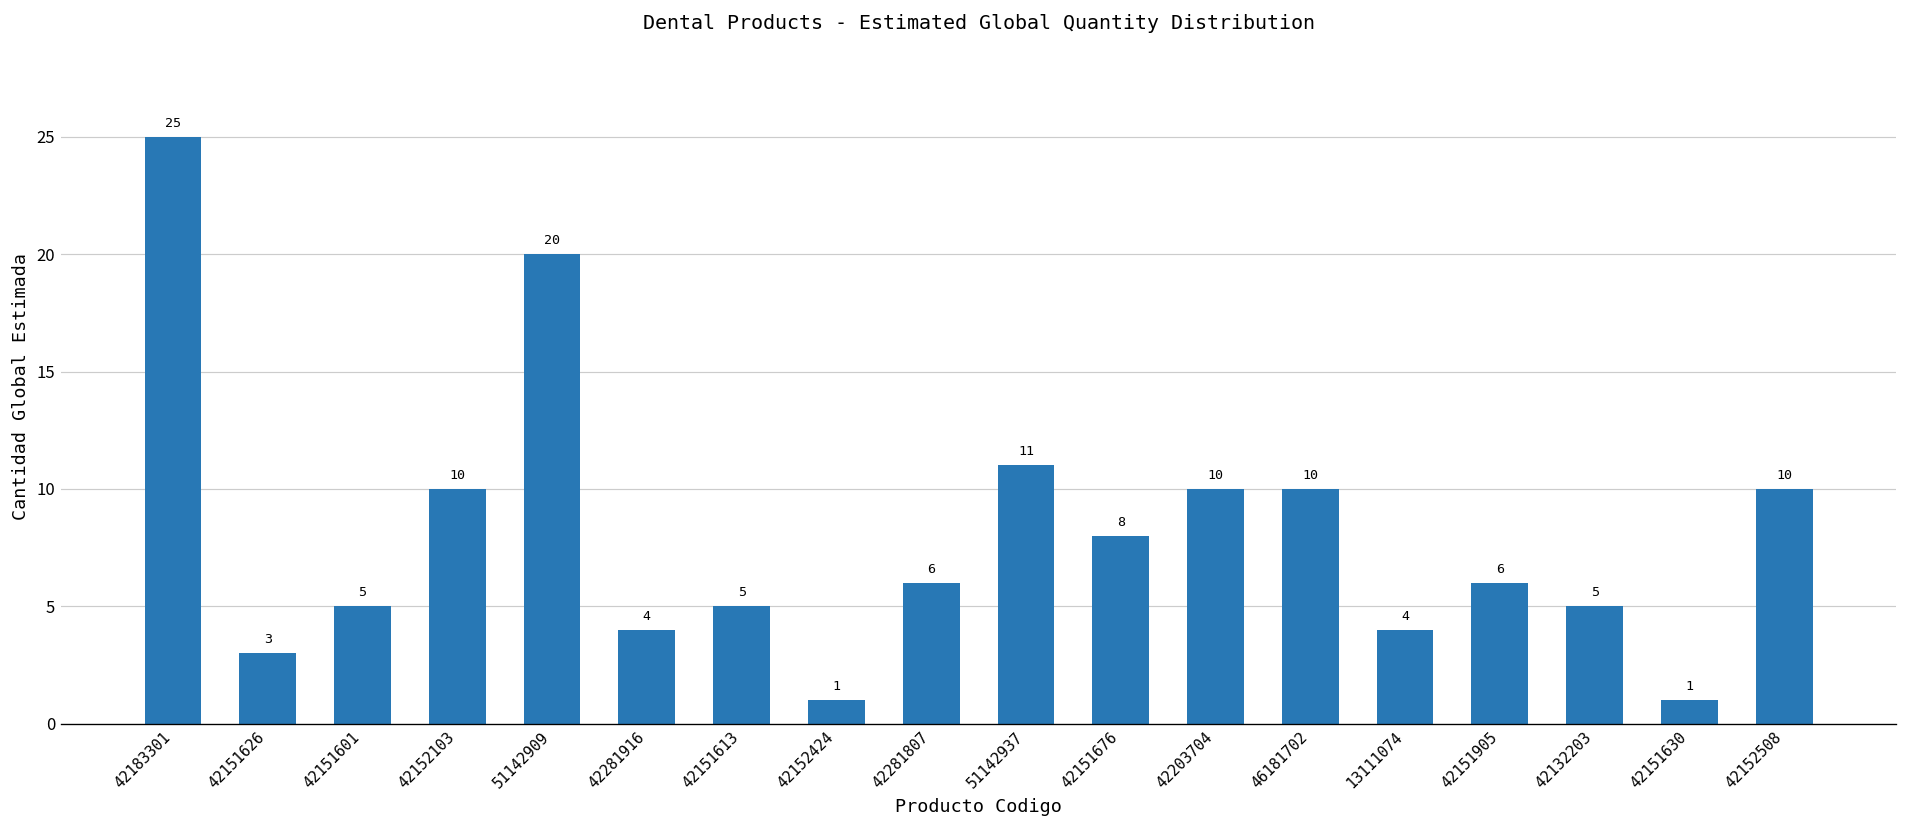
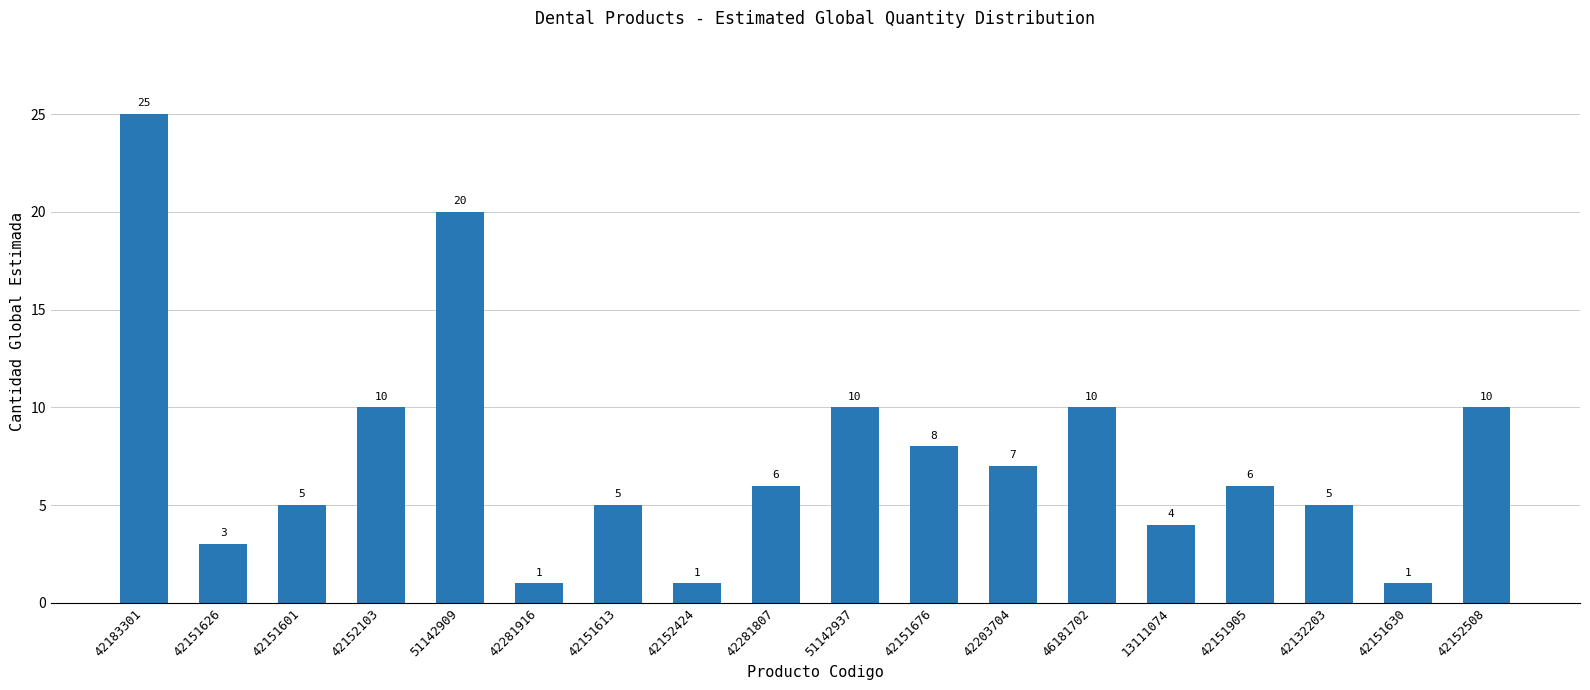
  {
    "42183301": 25,
    "42151626": 3,
    "42151601": 5,
    "42152103": 10,
    "51142909": 20,
-   "42281916": 4,
+   "42281916": 1,
    "42151613": 5,
    "42152424": 1,
    "42281807": 6,
-   "51142937": 11,
+   "51142937": 10,
    "42151676": 8,
-   "42203704": 10,
+   "42203704": 7,
    "46181702": 10,
    "13111074": 4,
    "42151905": 6,
    "42132203": 5,
    "42151630": 1,
    "42152508": 10
  }
